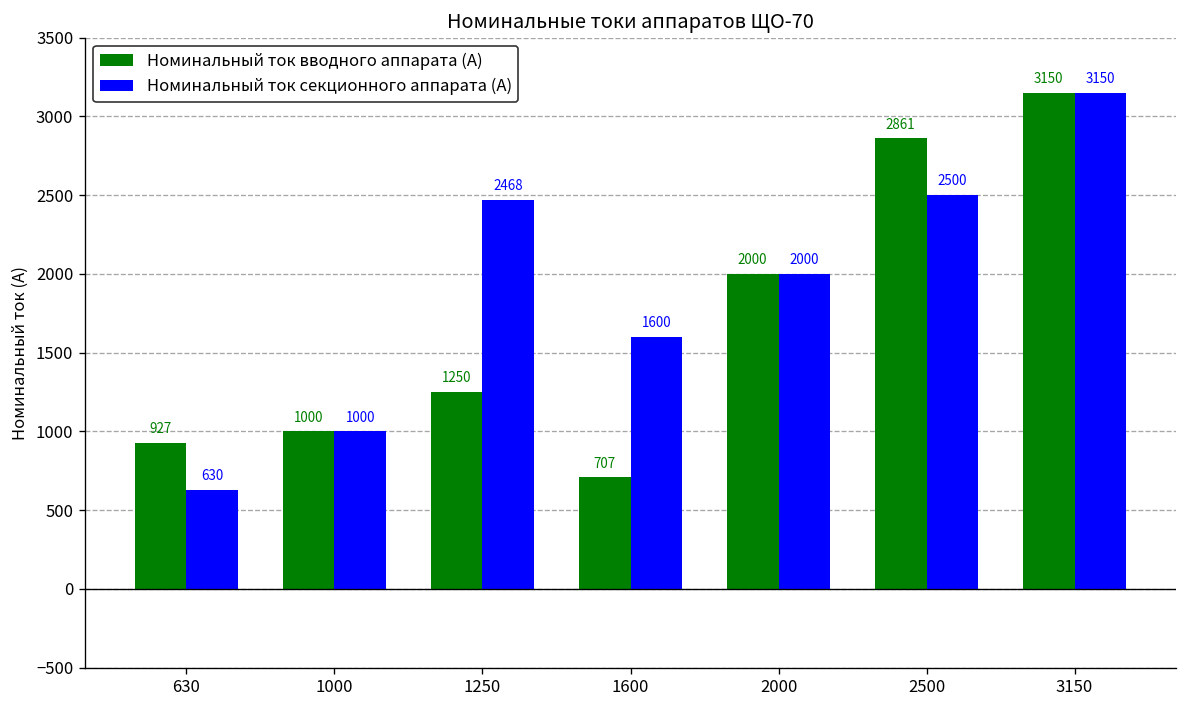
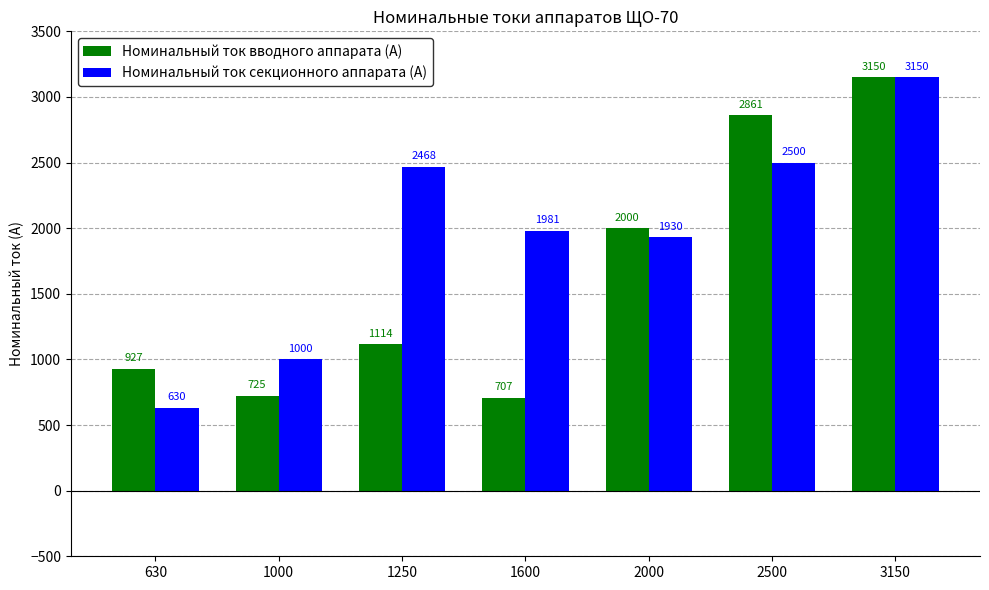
  {
    "Номинальный ток вводного аппарата (А)": {
      "630": 927,
-     "1000": 1000,
-     "1250": 1250,
+     "1000": 725,
+     "1250": 1114,
      "1600": 707,
      "2000": 2000,
      "2500": 2861,
      "3150": 3150
    },
    "Номинальный ток секционного аппарата (А)": {
      "630": 630,
      "1000": 1000,
      "1250": 2468,
-     "1600": 1600,
-     "2000": 2000,
+     "1600": 1981,
+     "2000": 1930,
      "2500": 2500,
      "3150": 3150
    }
  }
